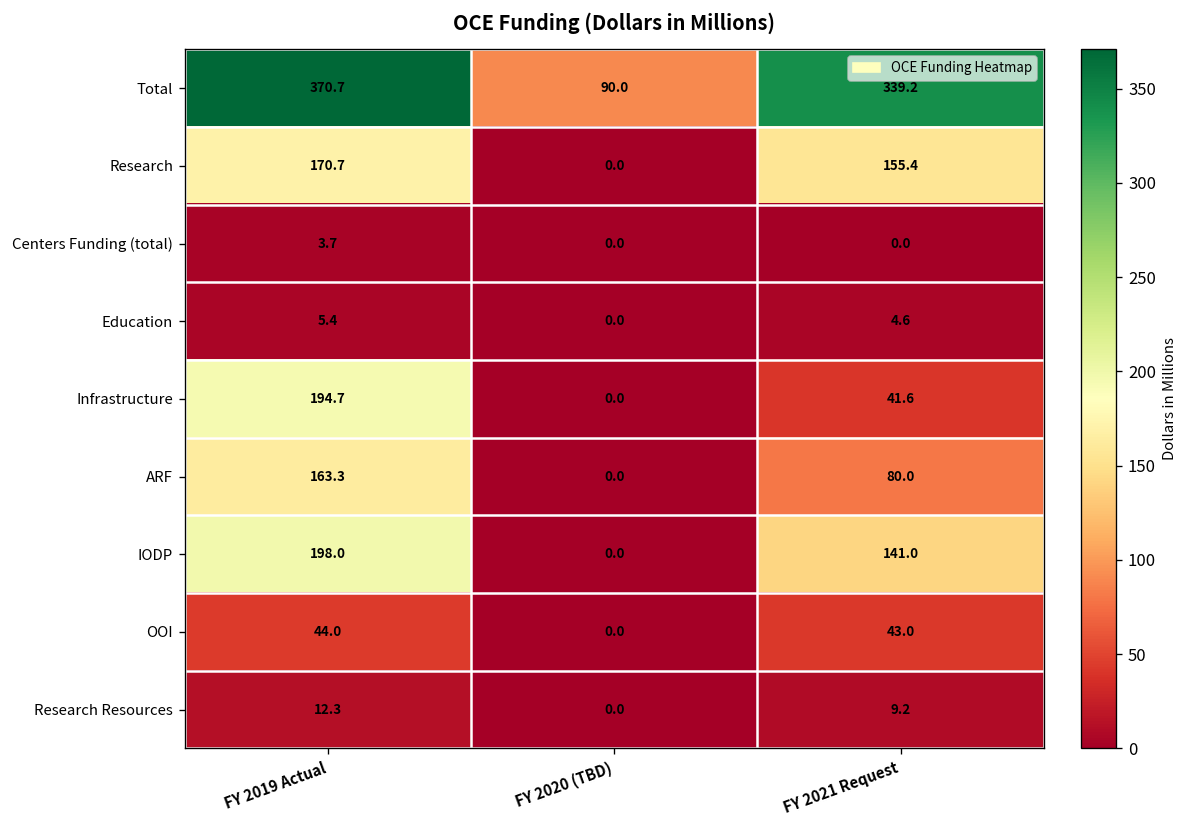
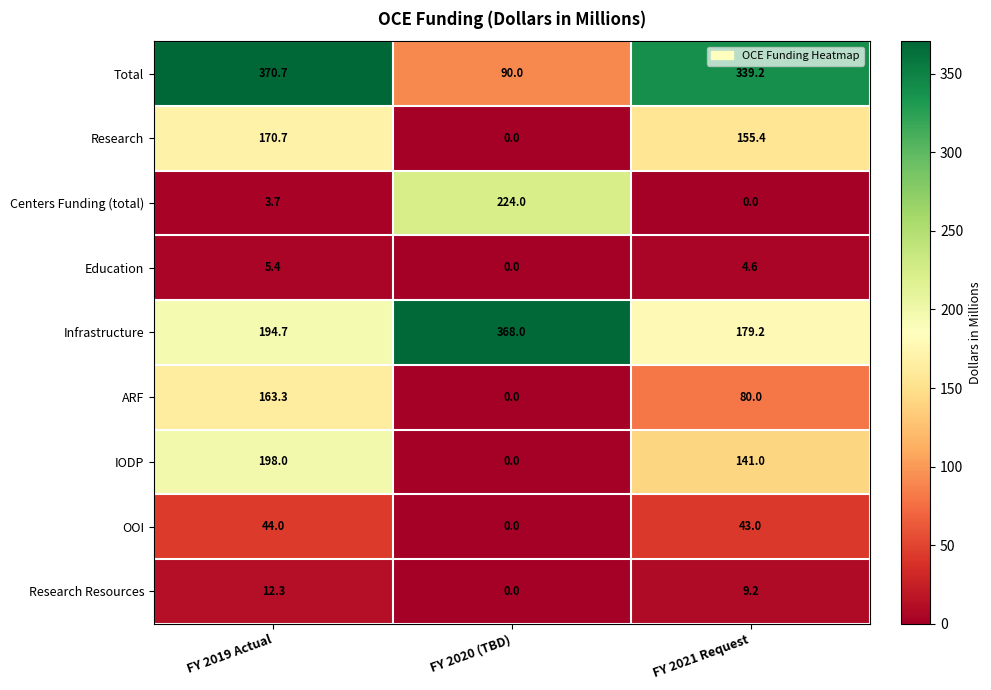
  {
    "Total": {
      "FY 2019 Actual": 370.7,
      "FY 2020 (TBD)": 90.0,
      "FY 2021 Request": 339.2
    },
    "Research": {
      "FY 2019 Actual": 170.7,
      "FY 2020 (TBD)": 0.0,
      "FY 2021 Request": 155.4
    },
    "Centers Funding (total)": {
      "FY 2019 Actual": 3.7,
-     "FY 2020 (TBD)": 0.0,
+     "FY 2020 (TBD)": 224.0,
      "FY 2021 Request": 0.0
    },
    "Education": {
      "FY 2019 Actual": 5.4,
      "FY 2020 (TBD)": 0.0,
      "FY 2021 Request": 4.6
    },
    "Infrastructure": {
      "FY 2019 Actual": 194.7,
-     "FY 2020 (TBD)": 0.0,
-     "FY 2021 Request": 41.6
+     "FY 2020 (TBD)": 368.0,
+     "FY 2021 Request": 179.2
    },
    "ARF": {
      "FY 2019 Actual": 163.3,
      "FY 2020 (TBD)": 0.0,
      "FY 2021 Request": 80.0
    },
    "IODP": {
      "FY 2019 Actual": 198.0,
      "FY 2020 (TBD)": 0.0,
      "FY 2021 Request": 141.0
    },
    "OOI": {
      "FY 2019 Actual": 44.0,
      "FY 2020 (TBD)": 0.0,
      "FY 2021 Request": 43.0
    },
    "Research Resources": {
      "FY 2019 Actual": 12.3,
      "FY 2020 (TBD)": 0.0,
      "FY 2021 Request": 9.2
    }
  }
